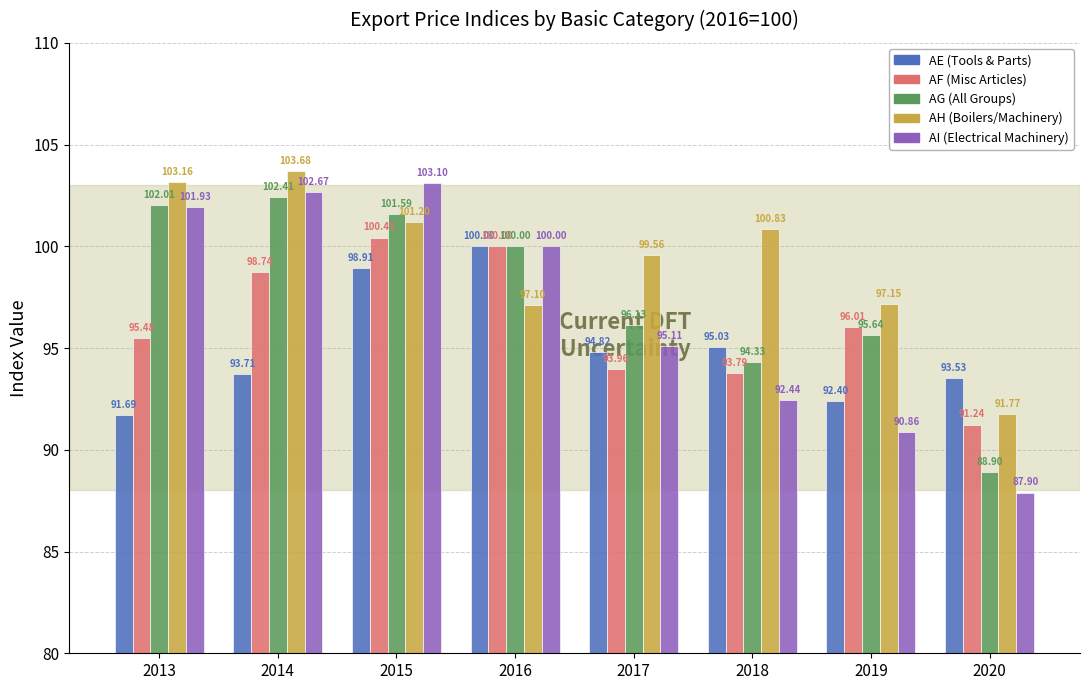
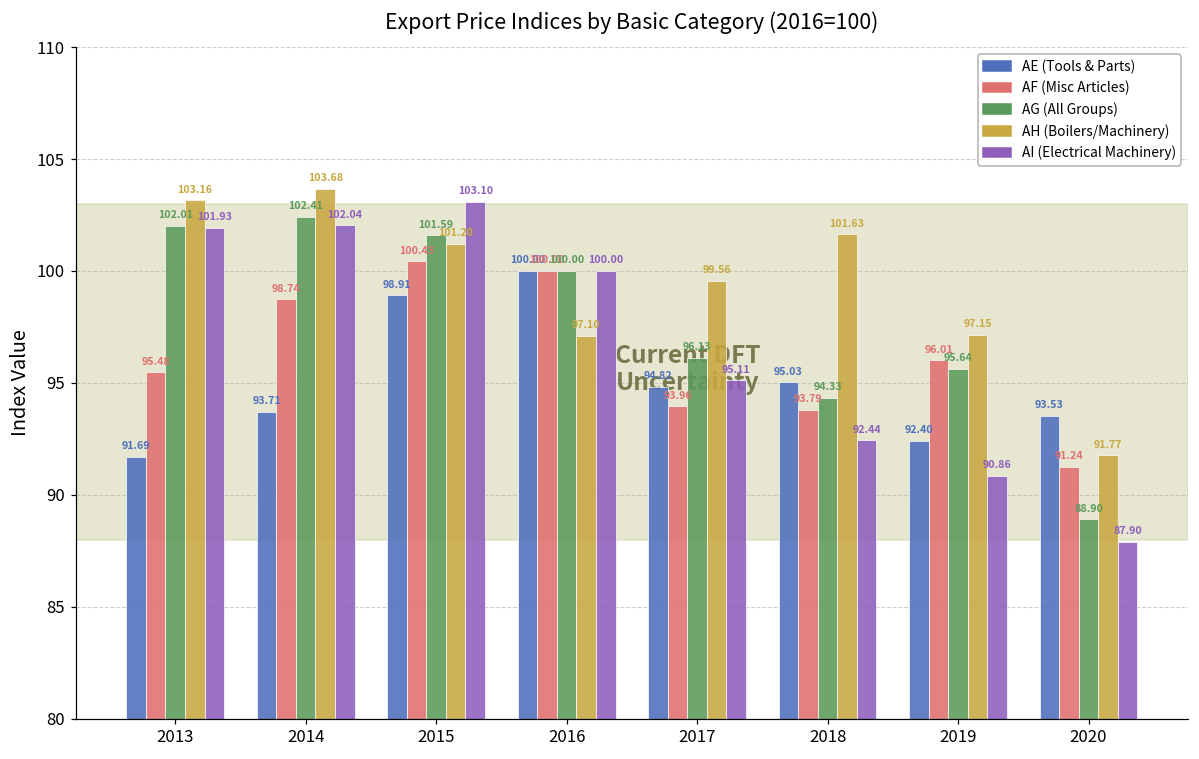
  {
    "AE (Tools & Parts)": {
      "2013": 91.69,
      "2014": 93.71,
      "2015": 98.91,
      "2018": 95.03,
      "2019": 92.40,
      "2020": 93.53
    },
    "AF (Misc Articles)": {
      "2013": 95.48,
      "2014": 98.74,
      "2015": 100.43,
      "2018": 93.79,
      "2019": 96.01,
      "2020": 91.24
    },
    "AG (All Groups)": {
      "2013": 102.01,
      "2014": 102.41,
      "2015": 101.59,
      "2018": 94.33,
      "2019": 95.64,
      "2020": 88.90
    },
    "AH (Boilers/Machinery)": {
      "2013": 103.16,
      "2014": 103.68,
      "2015": 101.20,
      "2016": 97.10,
      "2017": 99.56,
-     "2018": 100.83,
+     "2018": 101.63,
      "2019": 97.15,
      "2020": 91.77
    },
    "AI (Electrical Machinery)": {
      "2013": 101.93,
-     "2014": 102.67,
+     "2014": 102.04,
      "2015": 103.10,
      "2016": 100.00,
      "2018": 92.44,
      "2019": 90.86,
      "2020": 87.90
    }
  }
